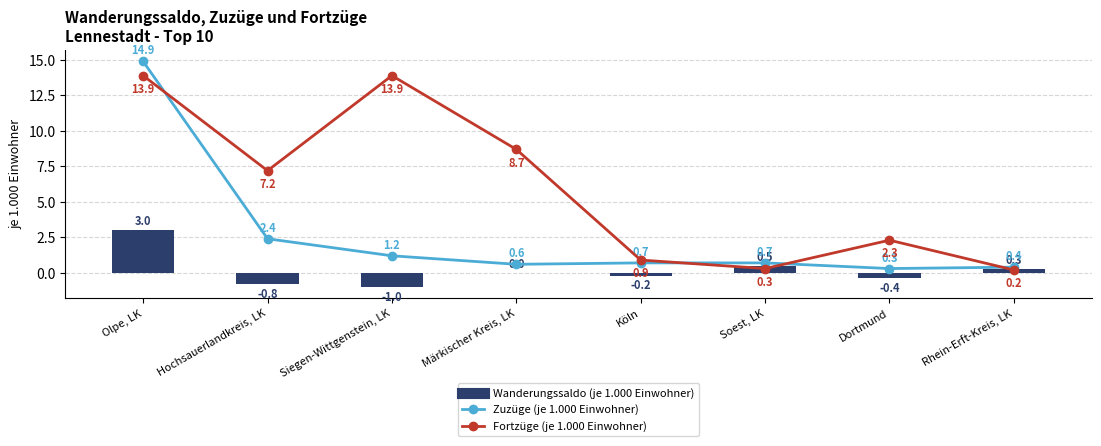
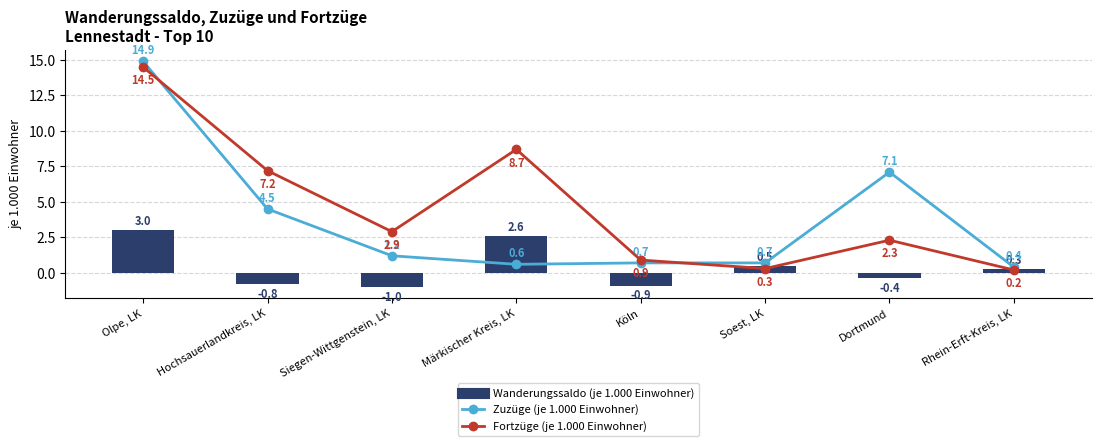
  {
    "Zuzüge (je 1.000 Einwohner)": {
      "Olpe, LK": 14.9,
-     "Hochsauerlandkreis, LK": 2.4,
+     "Hochsauerlandkreis, LK": 4.5,
      "Märkischer Kreis, LK": 0.6,
-     "Dortmund": 0.3
+     "Dortmund": 7.1
    },
    "Wanderungssaldo (je 1.000 Einwohner)": {
      "Olpe, LK": 3.0,
      "Hochsauerlandkreis, LK": -0.8,
      "Siegen-Wittgenstein, LK": -1.0,
-     "Märkischer Kreis, LK": 0.0,
-     "Köln": -0.2,
+     "Märkischer Kreis, LK": 2.6,
+     "Köln": -0.9,
      "Dortmund": -0.4
    },
    "Fortzüge (je 1.000 Einwohner)": {
-     "Olpe, LK": 13.9,
+     "Olpe, LK": 14.5,
      "Hochsauerlandkreis, LK": 7.2,
-     "Siegen-Wittgenstein, LK": 13.9,
+     "Siegen-Wittgenstein, LK": 2.9,
      "Märkischer Kreis, LK": 8.7,
      "Köln": 0.9,
      "Soest, LK": 0.3,
      "Dortmund": 2.3,
      "Rhein-Erft-Kreis, LK": 0.2
    }
  }
